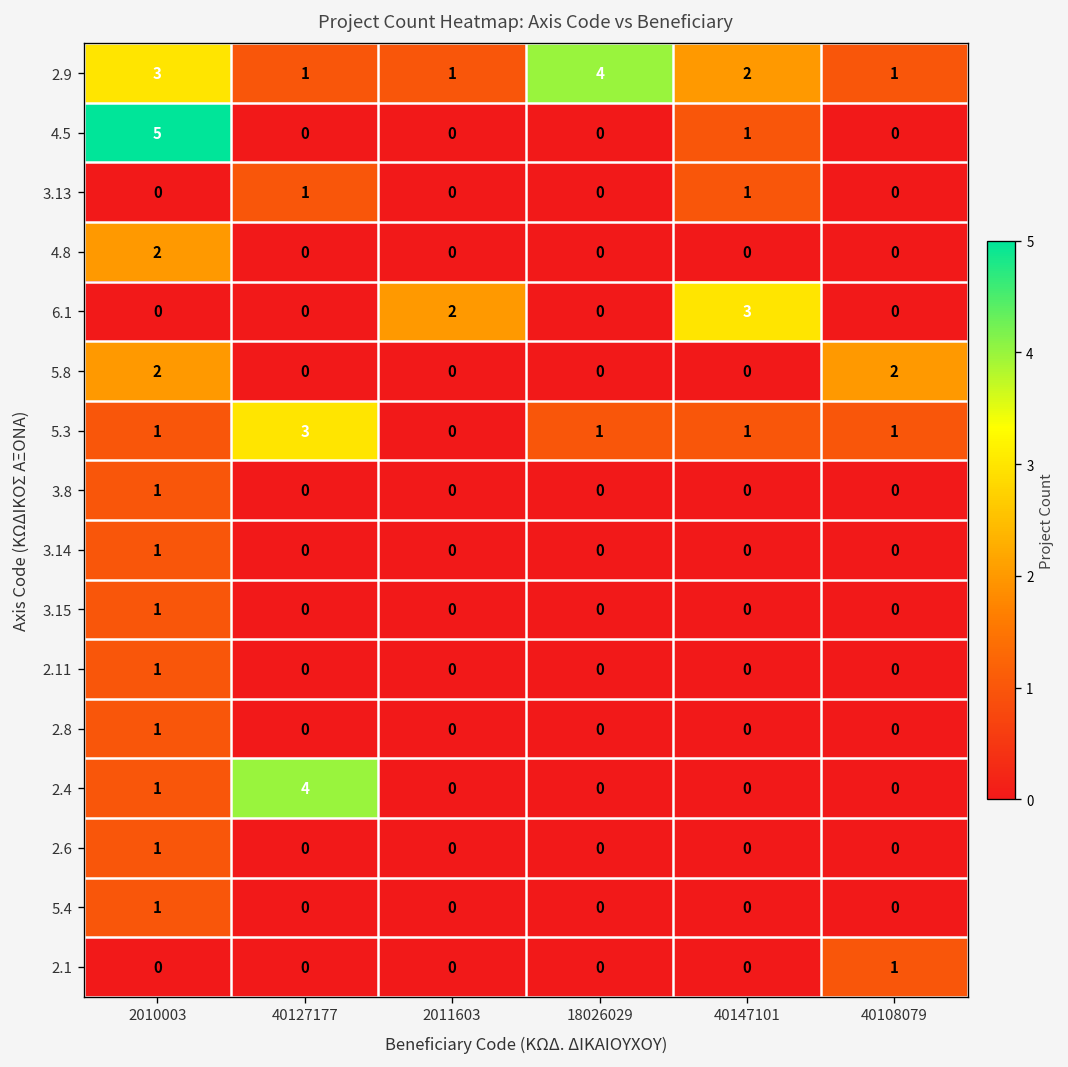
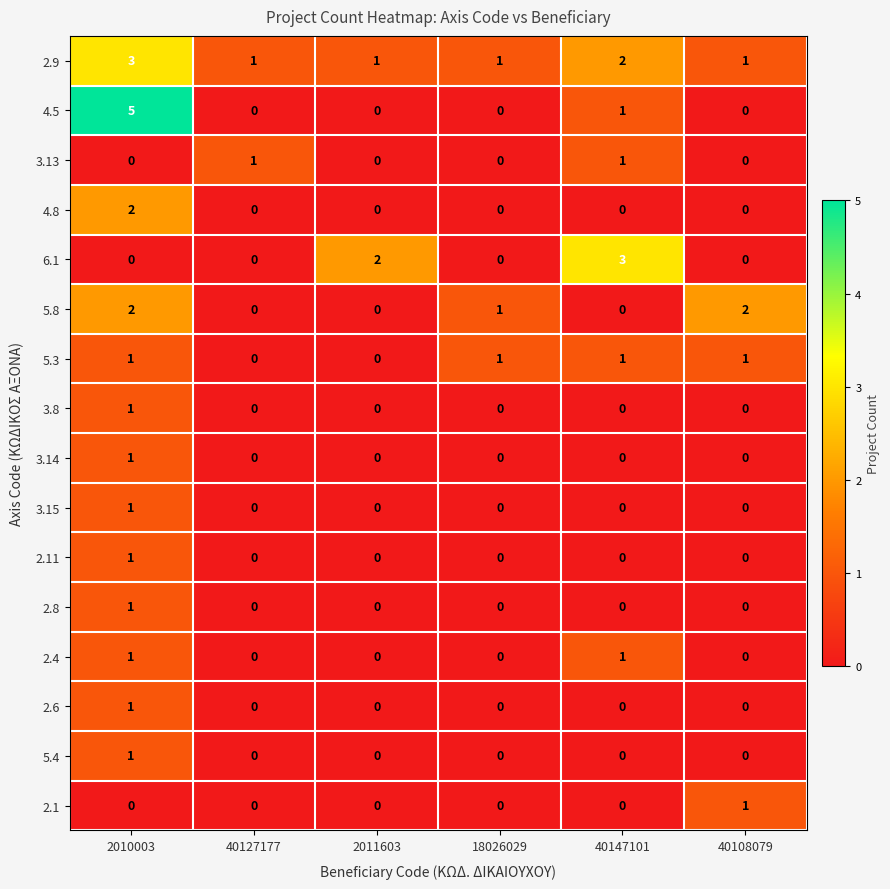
  {
    "2.9": {
      "2010003": 3,
      "40127177": 1,
      "2011603": 1,
-     "18026029": 4,
+     "18026029": 1,
      "40147101": 2,
      "40108079": 1
    },
    "4.5": {
      "2010003": 5,
      "40127177": 0,
      "2011603": 0,
      "18026029": 0,
      "40147101": 1,
      "40108079": 0
    },
    "3.13": {
      "2010003": 0,
      "40127177": 1,
      "2011603": 0,
      "18026029": 0,
      "40147101": 1,
      "40108079": 0
    },
    "4.8": {
      "2010003": 2,
      "40127177": 0,
      "2011603": 0,
      "18026029": 0,
      "40147101": 0,
      "40108079": 0
    },
    "6.1": {
      "2010003": 0,
      "40127177": 0,
      "2011603": 2,
      "18026029": 0,
      "40147101": 3,
      "40108079": 0
    },
    "5.8": {
      "2010003": 2,
      "40127177": 0,
      "2011603": 0,
-     "18026029": 0,
+     "18026029": 1,
      "40147101": 0,
      "40108079": 2
    },
    "5.3": {
      "2010003": 1,
-     "40127177": 3,
+     "40127177": 0,
      "2011603": 0,
      "18026029": 1,
      "40147101": 1,
      "40108079": 1
    },
    "3.8": {
      "2010003": 1,
      "40127177": 0,
      "2011603": 0,
      "18026029": 0,
      "40147101": 0,
      "40108079": 0
    },
    "3.14": {
      "2010003": 1,
      "40127177": 0,
      "2011603": 0,
      "18026029": 0,
      "40147101": 0,
      "40108079": 0
    },
    "3.15": {
      "2010003": 1,
      "40127177": 0,
      "2011603": 0,
      "18026029": 0,
      "40147101": 0,
      "40108079": 0
    },
    "2.11": {
      "2010003": 1,
      "40127177": 0,
      "2011603": 0,
      "18026029": 0,
      "40147101": 0,
      "40108079": 0
    },
    "2.8": {
      "2010003": 1,
      "40127177": 0,
      "2011603": 0,
      "18026029": 0,
      "40147101": 0,
      "40108079": 0
    },
    "2.4": {
      "2010003": 1,
-     "40127177": 4,
+     "40127177": 0,
      "2011603": 0,
      "18026029": 0,
-     "40147101": 0,
+     "40147101": 1,
      "40108079": 0
    },
    "2.6": {
      "2010003": 1,
      "40127177": 0,
      "2011603": 0,
      "18026029": 0,
      "40147101": 0,
      "40108079": 0
    },
    "5.4": {
      "2010003": 1,
      "40127177": 0,
      "2011603": 0,
      "18026029": 0,
      "40147101": 0,
      "40108079": 0
    },
    "2.1": {
      "2010003": 0,
      "40127177": 0,
      "2011603": 0,
      "18026029": 0,
      "40147101": 0,
      "40108079": 1
    }
  }
